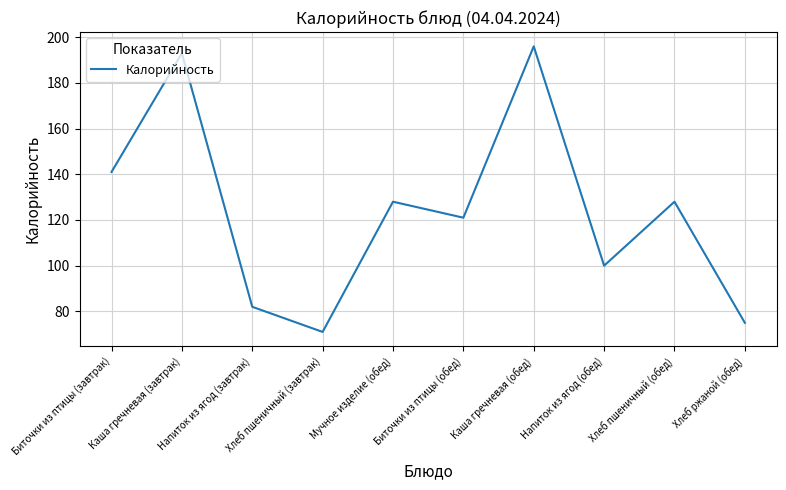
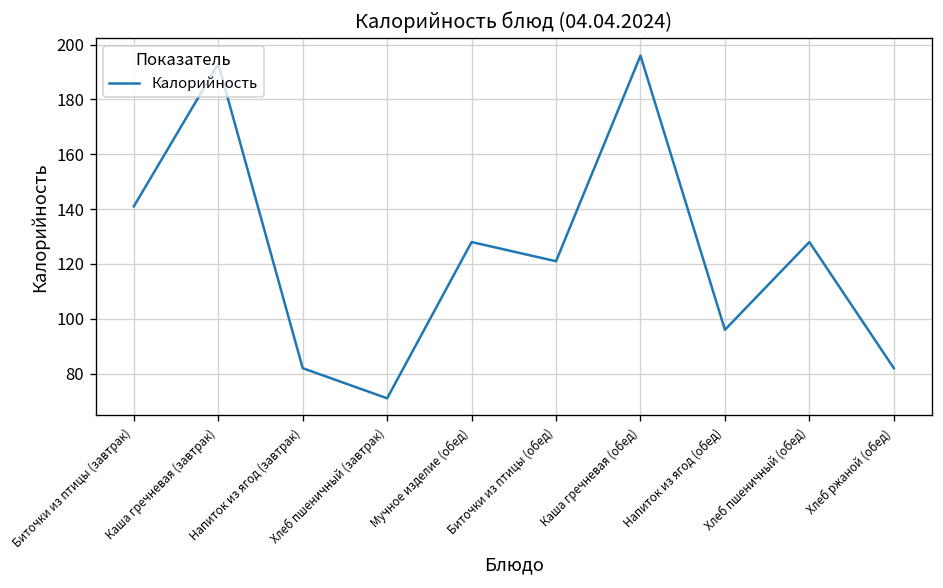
  {
    "Биточки из птицы (завтрак)": 141,
    "Напиток из ягод (завтрак)": 82,
    "Хлеб пшеничный (завтрак)": 71,
    "Мучное изделие (обед)": 128,
    "Биточки из птицы (обед)": 121,
    "Каша гречневая (обед)": 196,
-   "Напиток из ягод (обед)": 100,
+   "Напиток из ягод (обед)": 96,
    "Хлеб пшеничный (обед)": 128,
-   "Хлеб ржаной (обед)": 75
+   "Хлеб ржаной (обед)": 82
  }
